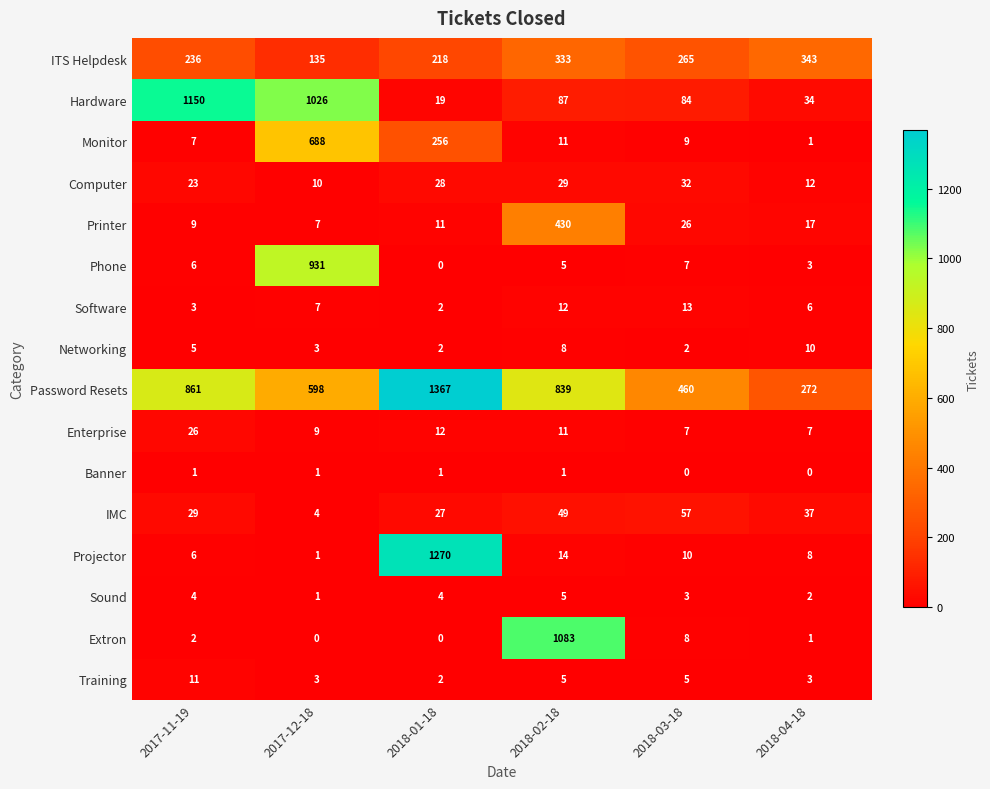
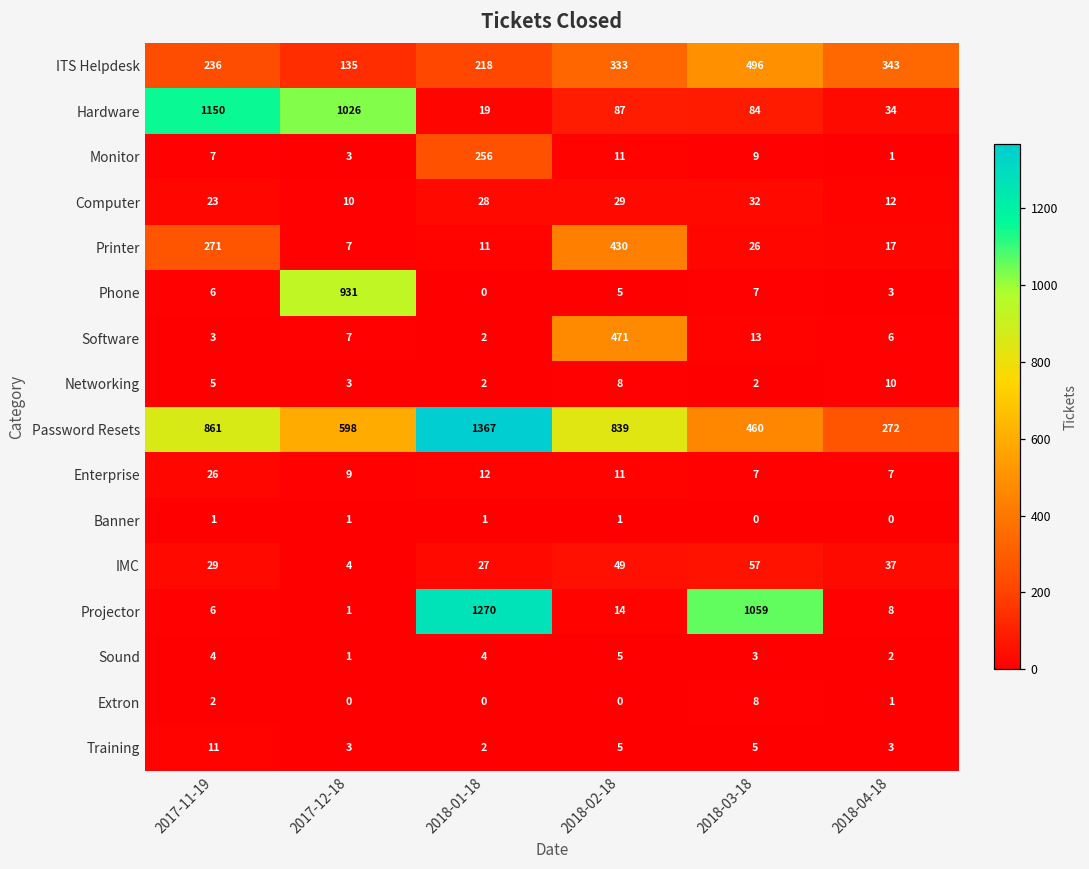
  {
    "ITS Helpdesk": {
      "2017-11-19": 236,
      "2017-12-18": 135,
      "2018-01-18": 218,
      "2018-02-18": 333,
-     "2018-03-18": 265,
+     "2018-03-18": 496,
      "2018-04-18": 343
    },
    "Hardware": {
      "2017-11-19": 1150,
      "2017-12-18": 1026,
      "2018-01-18": 19,
      "2018-02-18": 87,
      "2018-03-18": 84,
      "2018-04-18": 34
    },
    "Monitor": {
      "2017-11-19": 7,
-     "2017-12-18": 688,
+     "2017-12-18": 3,
      "2018-01-18": 256,
      "2018-02-18": 11,
      "2018-03-18": 9,
      "2018-04-18": 1
    },
    "Computer": {
      "2017-11-19": 23,
      "2017-12-18": 10,
      "2018-01-18": 28,
      "2018-02-18": 29,
      "2018-03-18": 32,
      "2018-04-18": 12
    },
    "Printer": {
-     "2017-11-19": 9,
+     "2017-11-19": 271,
      "2017-12-18": 7,
      "2018-01-18": 11,
      "2018-02-18": 430,
      "2018-03-18": 26,
      "2018-04-18": 17
    },
    "Phone": {
      "2017-11-19": 6,
      "2017-12-18": 931,
      "2018-01-18": 0,
      "2018-02-18": 5,
      "2018-03-18": 7,
      "2018-04-18": 3
    },
    "Software": {
      "2017-11-19": 3,
      "2017-12-18": 7,
      "2018-01-18": 2,
-     "2018-02-18": 12,
+     "2018-02-18": 471,
      "2018-03-18": 13,
      "2018-04-18": 6
    },
    "Networking": {
      "2017-11-19": 5,
      "2017-12-18": 3,
      "2018-01-18": 2,
      "2018-02-18": 8,
      "2018-03-18": 2,
      "2018-04-18": 10
    },
    "Password Resets": {
      "2017-11-19": 861,
      "2017-12-18": 598,
      "2018-01-18": 1367,
      "2018-02-18": 839,
      "2018-03-18": 460,
      "2018-04-18": 272
    },
    "Enterprise": {
      "2017-11-19": 26,
      "2017-12-18": 9,
      "2018-01-18": 12,
      "2018-02-18": 11,
      "2018-03-18": 7,
      "2018-04-18": 7
    },
    "Banner": {
      "2017-11-19": 1,
      "2017-12-18": 1,
      "2018-01-18": 1,
      "2018-02-18": 1,
      "2018-03-18": 0,
      "2018-04-18": 0
    },
    "IMC": {
      "2017-11-19": 29,
      "2017-12-18": 4,
      "2018-01-18": 27,
      "2018-02-18": 49,
      "2018-03-18": 57,
      "2018-04-18": 37
    },
    "Projector": {
      "2017-11-19": 6,
      "2017-12-18": 1,
      "2018-01-18": 1270,
      "2018-02-18": 14,
-     "2018-03-18": 10,
+     "2018-03-18": 1059,
      "2018-04-18": 8
    },
    "Sound": {
      "2017-11-19": 4,
      "2017-12-18": 1,
      "2018-01-18": 4,
      "2018-02-18": 5,
      "2018-03-18": 3,
      "2018-04-18": 2
    },
    "Extron": {
      "2017-11-19": 2,
      "2017-12-18": 0,
      "2018-01-18": 0,
-     "2018-02-18": 1083,
+     "2018-02-18": 0,
      "2018-03-18": 8,
      "2018-04-18": 1
    },
    "Training": {
      "2017-11-19": 11,
      "2017-12-18": 3,
      "2018-01-18": 2,
      "2018-02-18": 5,
      "2018-03-18": 5,
      "2018-04-18": 3
    }
  }
